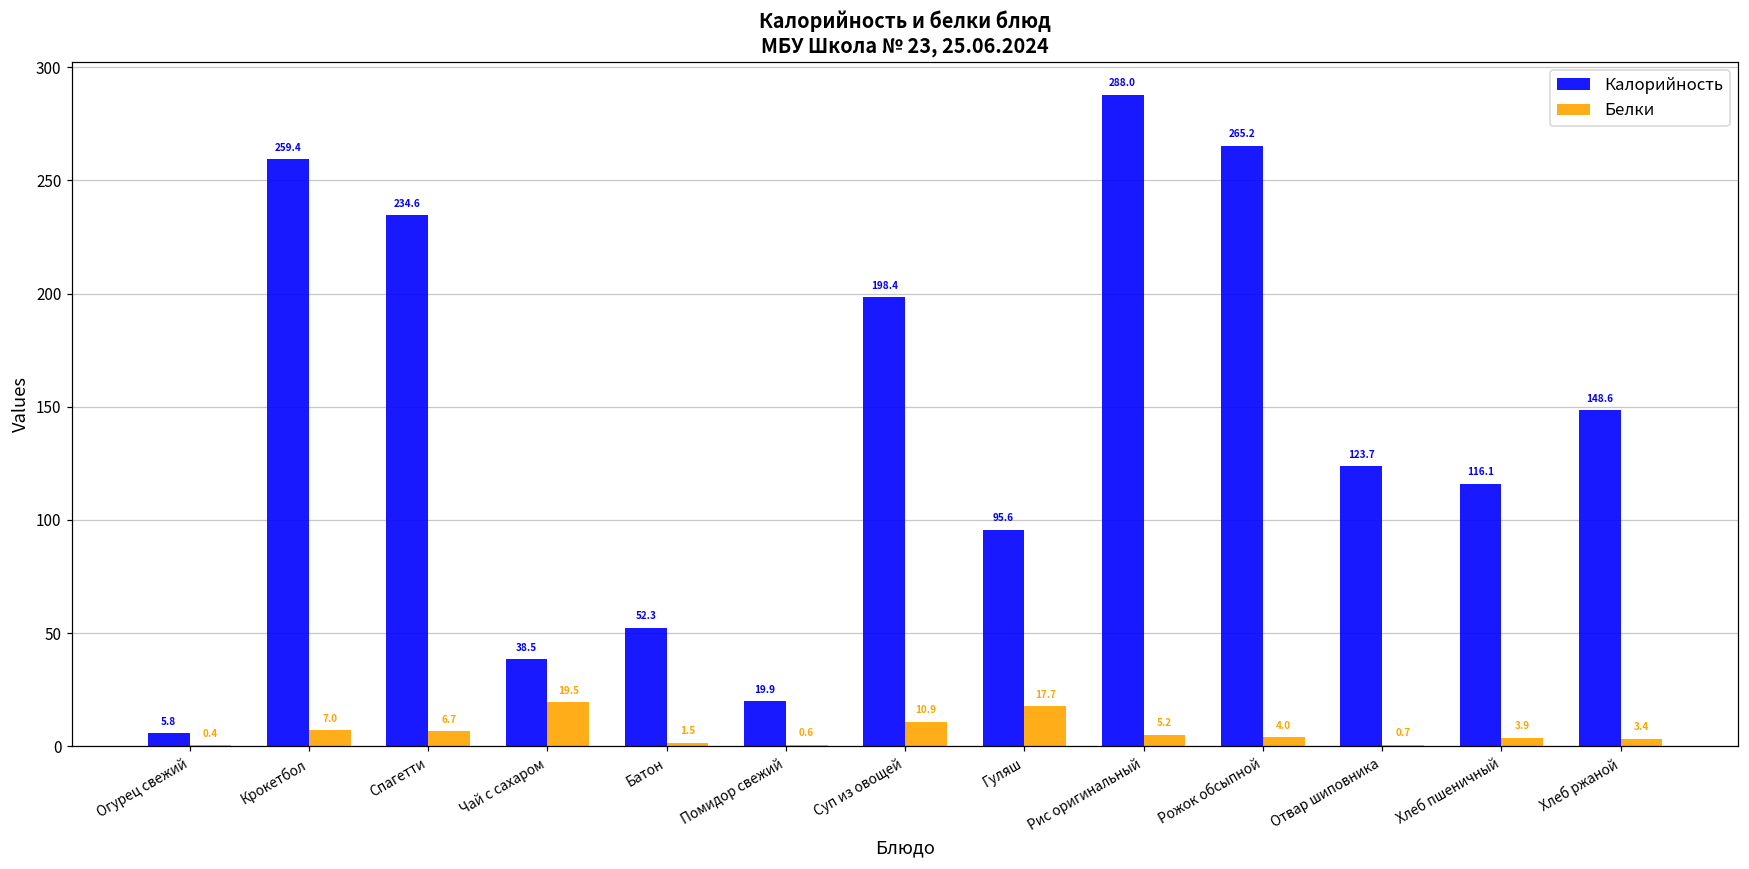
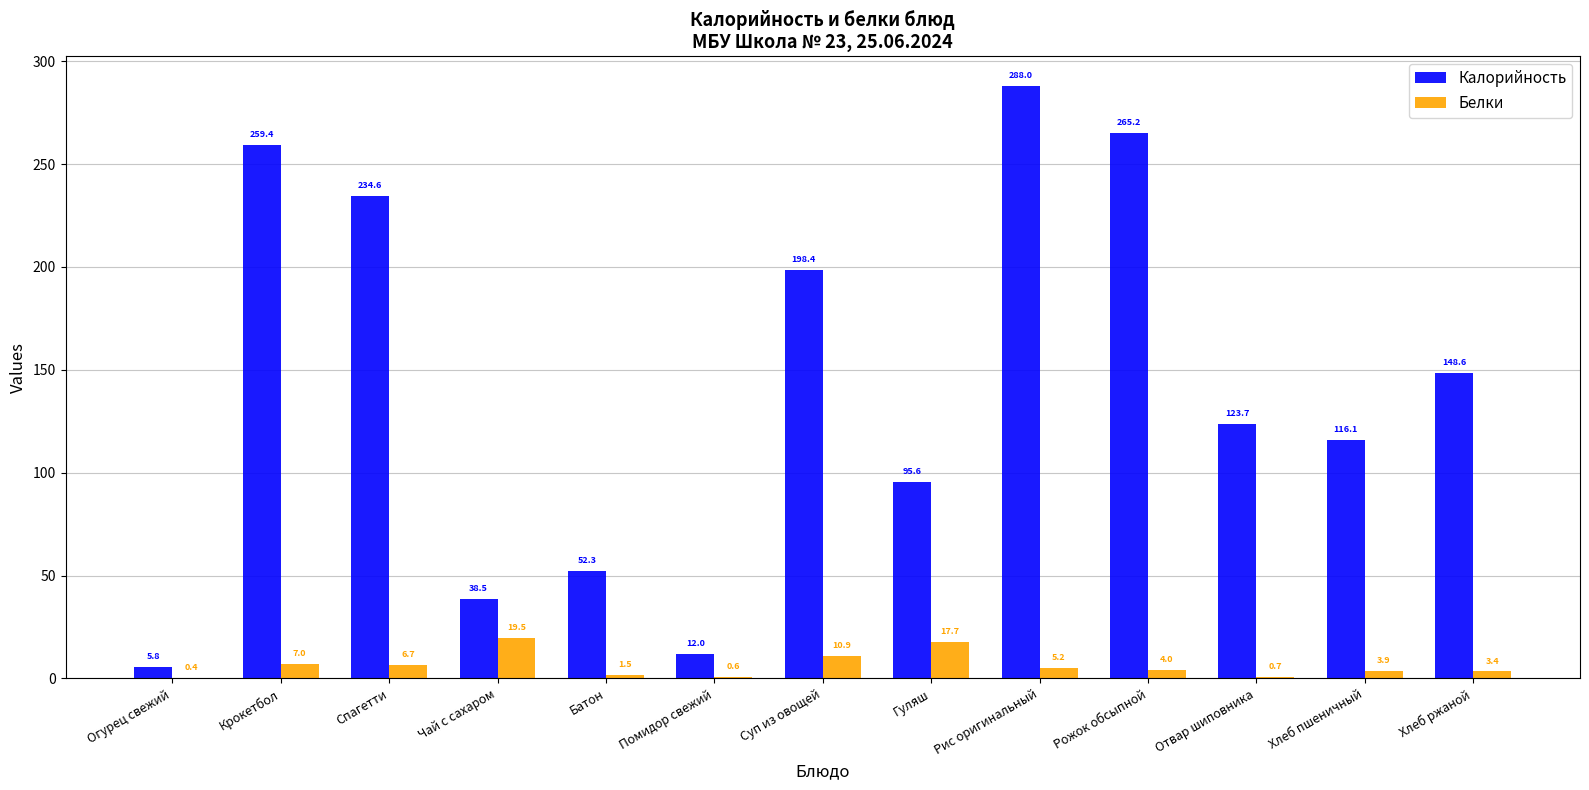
  {
    "Калорийность": {
      "Огурец свежий": 5.8,
      "Крокетбол": 259.4,
      "Спагетти": 234.6,
      "Чай с сахаром": 38.5,
      "Батон": 52.3,
-     "Помидор свежий": 19.9,
+     "Помидор свежий": 12.0,
      "Суп из овощей": 198.4,
      "Гуляш": 95.6,
      "Рис оригинальный": 288.0,
      "Рожок обсыпной": 265.2,
      "Отвар шиповника": 123.7,
      "Хлеб пшеничный": 116.1,
      "Хлеб ржаной": 148.6
    },
    "Белки": {
      "Огурец свежий": 0.4,
      "Крокетбол": 7.0,
      "Спагетти": 6.7,
      "Чай с сахаром": 19.5,
      "Батон": 1.5,
      "Помидор свежий": 0.6,
      "Суп из овощей": 10.9,
      "Гуляш": 17.7,
      "Рис оригинальный": 5.2,
      "Рожок обсыпной": 4.0,
      "Отвар шиповника": 0.7,
      "Хлеб пшеничный": 3.9,
      "Хлеб ржаной": 3.4
    }
  }
